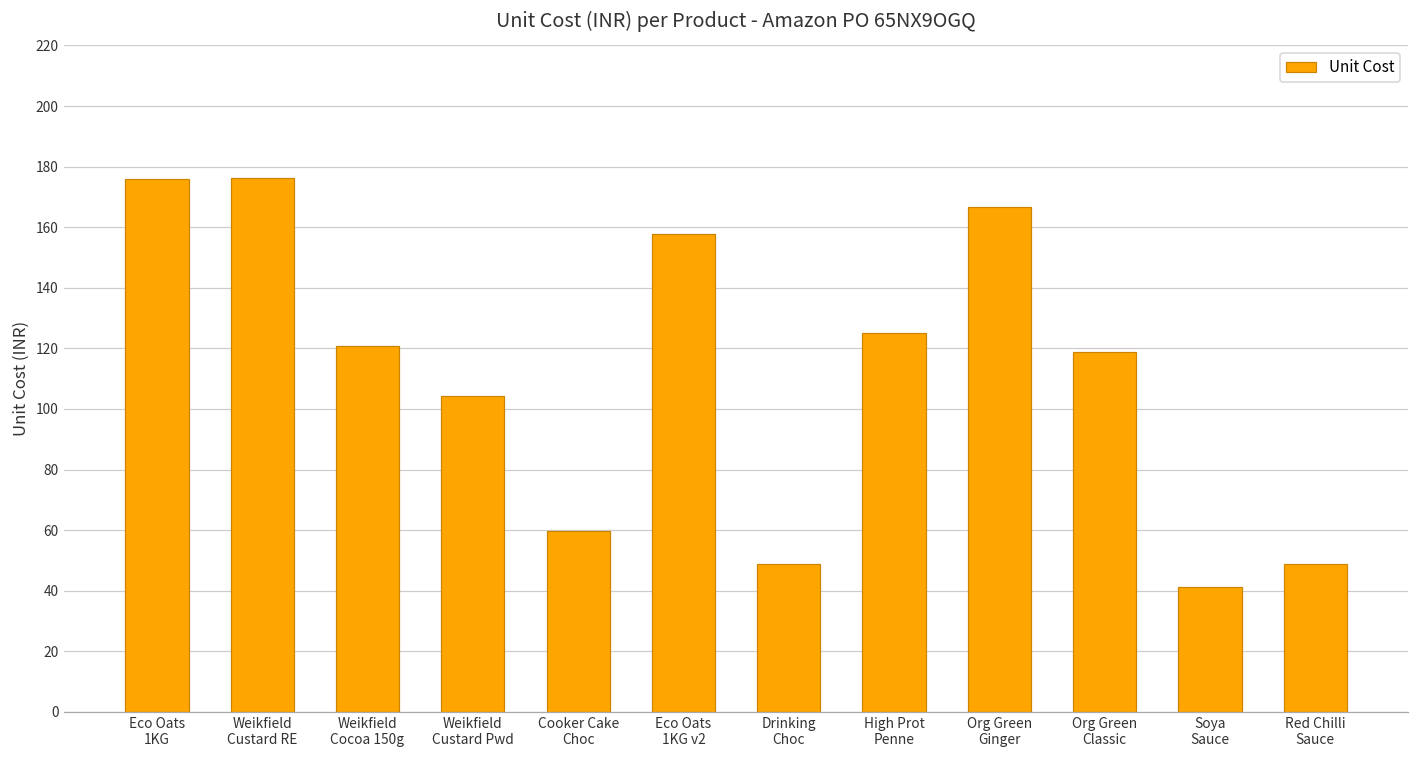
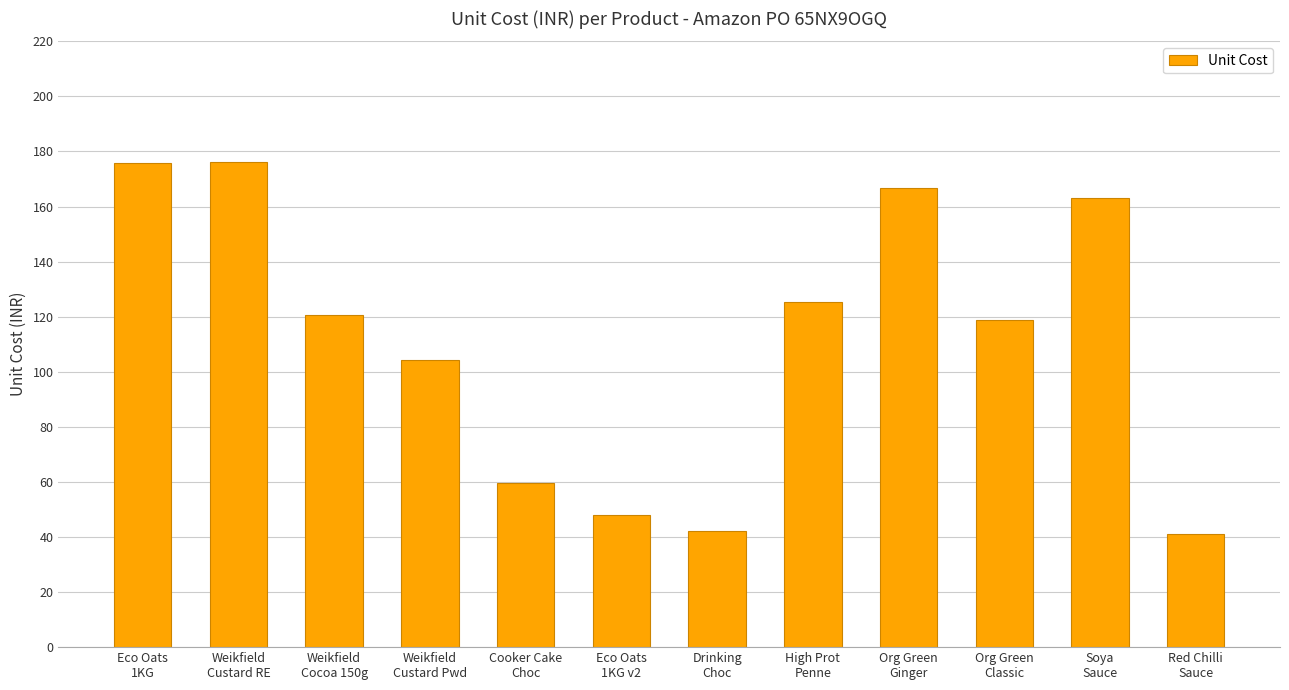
  {
    "Eco Oats 1KG": 176,
    "Weikfield Custard RE": 176,
    "Weikfield Cocoa 150g": 121,
    "Weikfield Custard Pwd": 104,
    "Cooker Cake Choc": 60,
-   "Eco Oats 1KG v2": 158,
-   "Drinking Choc": 49,
+   "Eco Oats 1KG v2": 48,
+   "Drinking Choc": 42,
    "High Prot Penne": 125,
    "Org Green Ginger": 167,
    "Org Green Classic": 119,
-   "Soya Sauce": 41,
-   "Red Chilli Sauce": 49
+   "Soya Sauce": 163,
+   "Red Chilli Sauce": 41
  }
